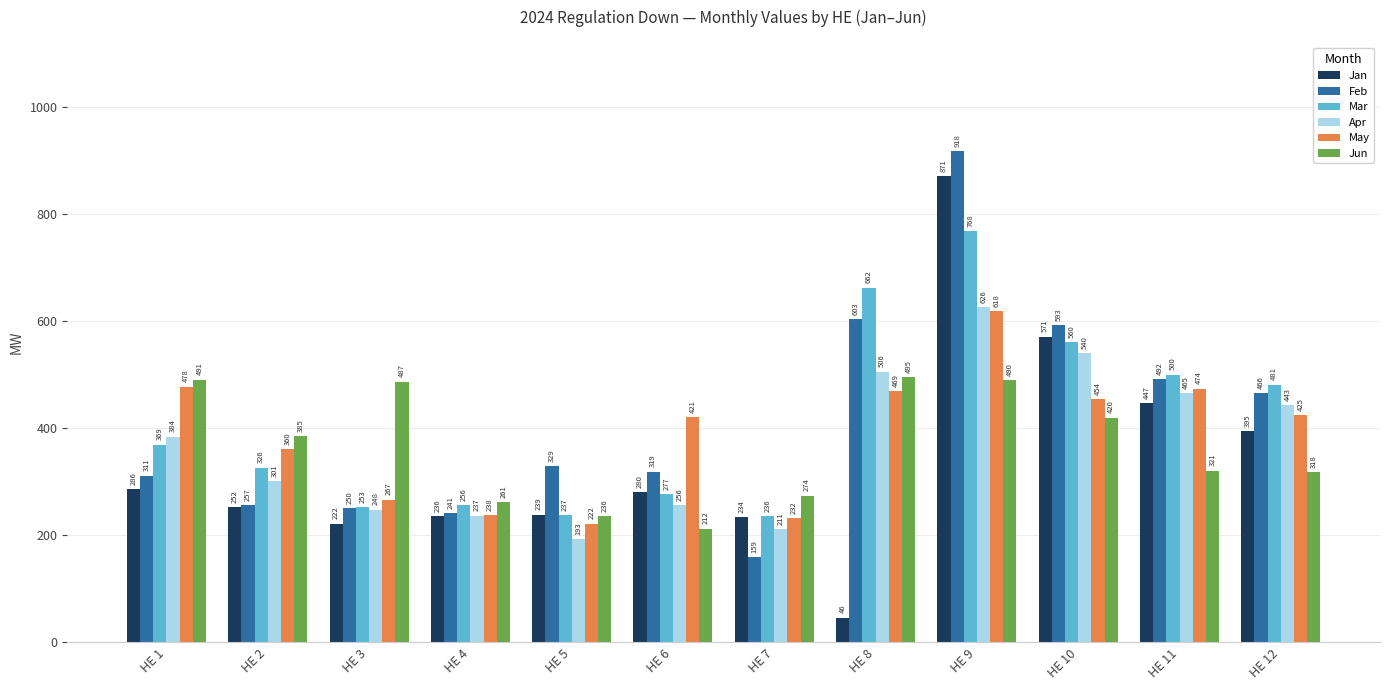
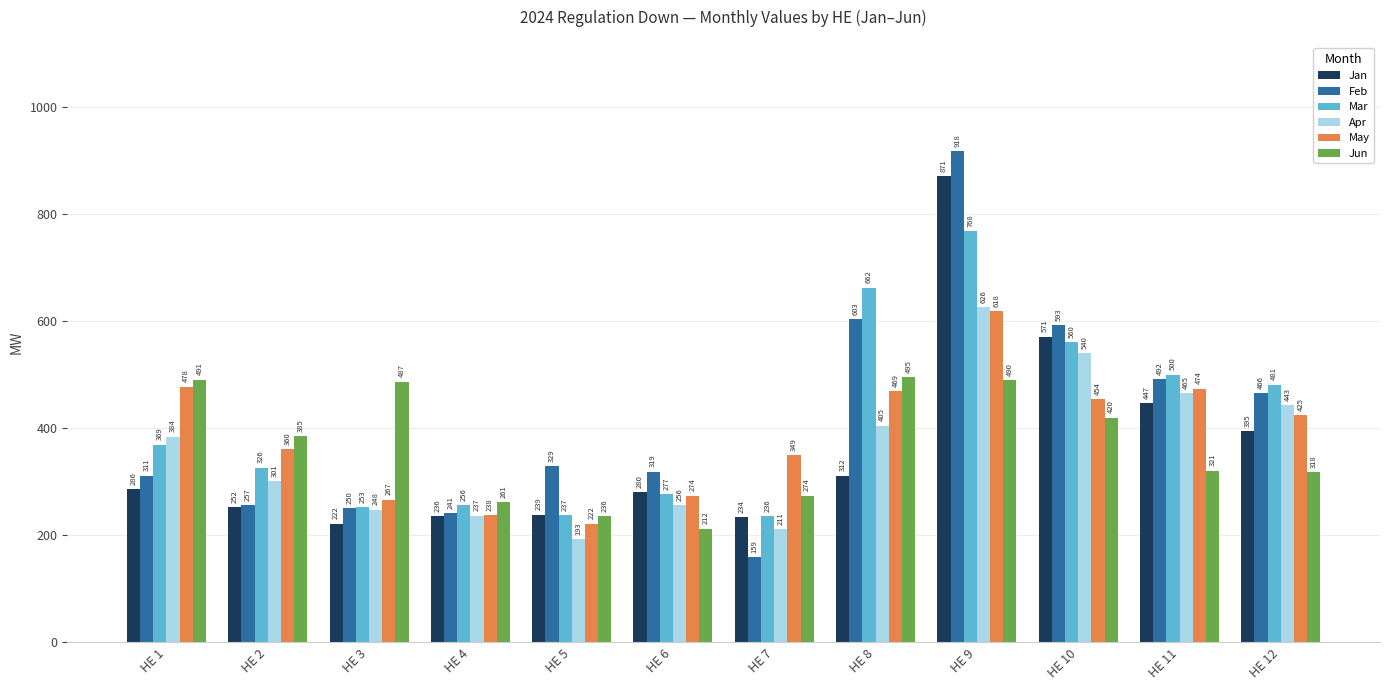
  {
    "Jan": {
      "HE 1": 286,
      "HE 2": 252,
      "HE 3": 222,
      "HE 4": 236,
      "HE 5": 239,
      "HE 6": 280,
      "HE 7": 234,
-     "HE 8": 46,
+     "HE 8": 312,
      "HE 9": 871,
      "HE 10": 571,
      "HE 11": 447,
      "HE 12": 395
    },
    "Feb": {
      "HE 1": 311,
      "HE 2": 257,
      "HE 3": 250,
      "HE 4": 241,
      "HE 5": 329,
      "HE 6": 319,
      "HE 7": 159,
      "HE 8": 603,
      "HE 9": 918,
      "HE 10": 593,
      "HE 11": 492,
      "HE 12": 466
    },
    "Mar": {
      "HE 1": 369,
      "HE 2": 326,
      "HE 3": 253,
      "HE 4": 256,
      "HE 5": 237,
      "HE 6": 277,
      "HE 7": 236,
      "HE 8": 662,
      "HE 9": 768,
      "HE 10": 560,
      "HE 11": 500,
      "HE 12": 481
    },
    "Apr": {
      "HE 1": 384,
      "HE 2": 301,
      "HE 3": 248,
      "HE 4": 237,
      "HE 5": 193,
      "HE 6": 256,
      "HE 7": 211,
-     "HE 8": 506,
+     "HE 8": 405,
      "HE 9": 626,
      "HE 10": 540,
      "HE 11": 465,
      "HE 12": 443
    },
    "May": {
      "HE 1": 478,
      "HE 2": 360,
      "HE 3": 267,
      "HE 4": 238,
      "HE 5": 222,
-     "HE 6": 421,
-     "HE 7": 232,
+     "HE 6": 274,
+     "HE 7": 349,
      "HE 8": 469,
      "HE 9": 618,
      "HE 10": 454,
      "HE 11": 474,
      "HE 12": 425
    },
    "Jun": {
      "HE 1": 491,
      "HE 2": 385,
      "HE 3": 487,
      "HE 4": 261,
      "HE 5": 236,
      "HE 6": 212,
      "HE 7": 274,
      "HE 8": 495,
      "HE 9": 490,
      "HE 10": 420,
      "HE 11": 321,
      "HE 12": 318
    }
  }
